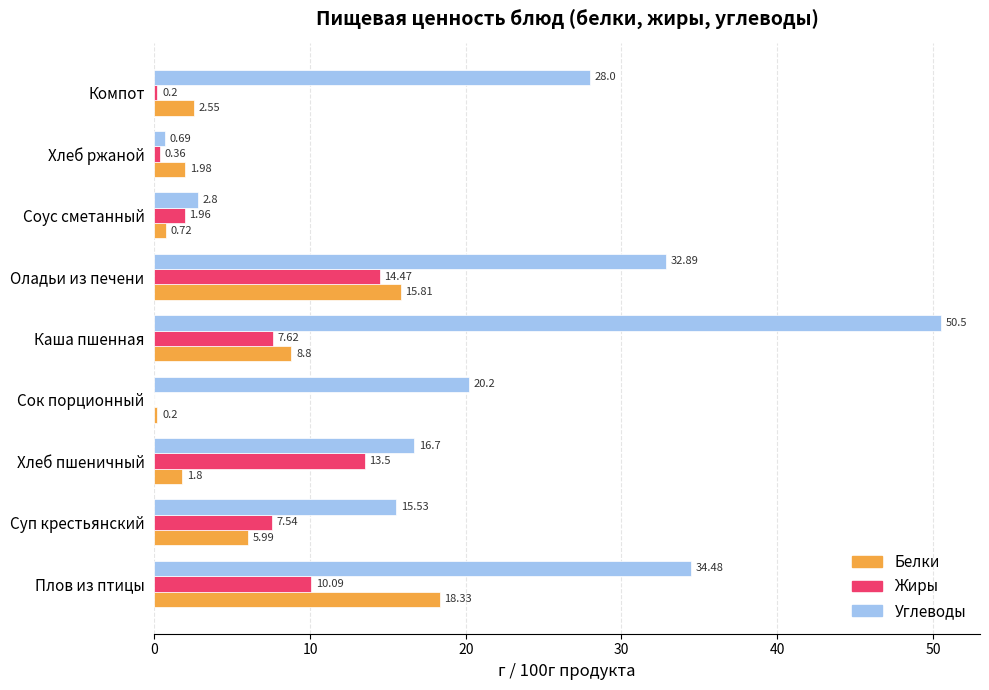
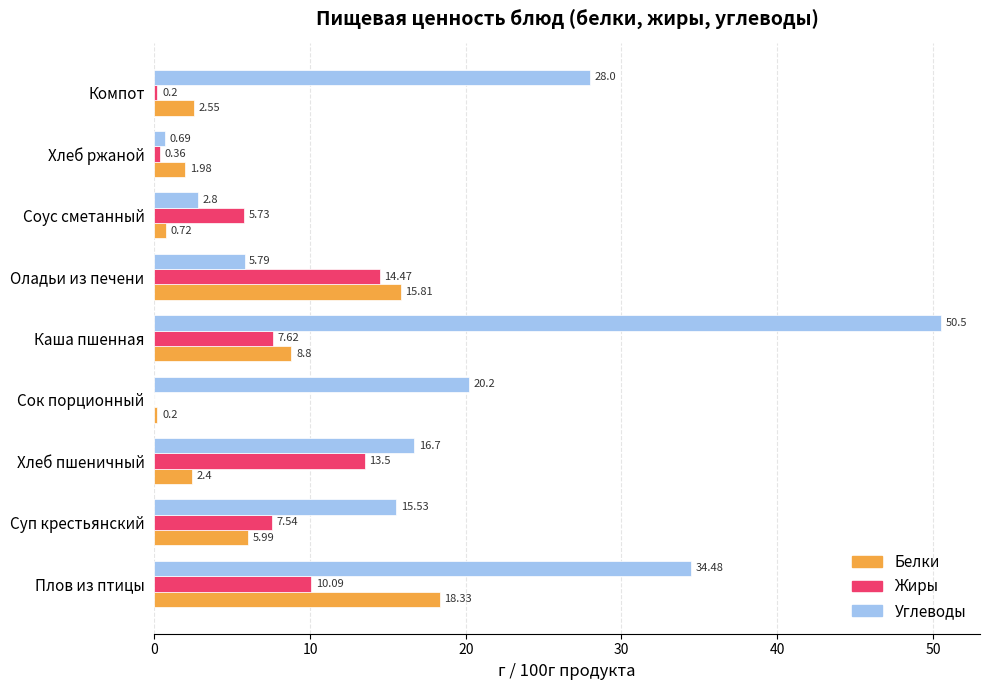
  {
    "Белки": {
      "Компот": 2.55,
      "Хлеб ржаной": 1.98,
      "Соус сметанный": 0.72,
      "Оладьи из печени": 15.81,
      "Каша пшенная": 8.8,
      "Сок порционный": 0.2,
-     "Хлеб пшеничный": 1.8,
+     "Хлеб пшеничный": 2.4,
      "Суп крестьянский": 5.99,
      "Плов из птицы": 18.33
    },
    "Жиры": {
      "Компот": 0.2,
      "Хлеб ржаной": 0.36,
-     "Соус сметанный": 1.96,
+     "Соус сметанный": 5.73,
      "Оладьи из печени": 14.47,
      "Каша пшенная": 7.62,
      "Хлеб пшеничный": 13.5,
      "Суп крестьянский": 7.54,
      "Плов из птицы": 10.09
    },
    "Углеводы": {
      "Компот": 28.0,
      "Хлеб ржаной": 0.69,
      "Соус сметанный": 2.8,
-     "Оладьи из печени": 32.89,
+     "Оладьи из печени": 5.79,
      "Каша пшенная": 50.5,
      "Сок порционный": 20.2,
      "Хлеб пшеничный": 16.7,
      "Суп крестьянский": 15.53,
      "Плов из птицы": 34.48
    }
  }
